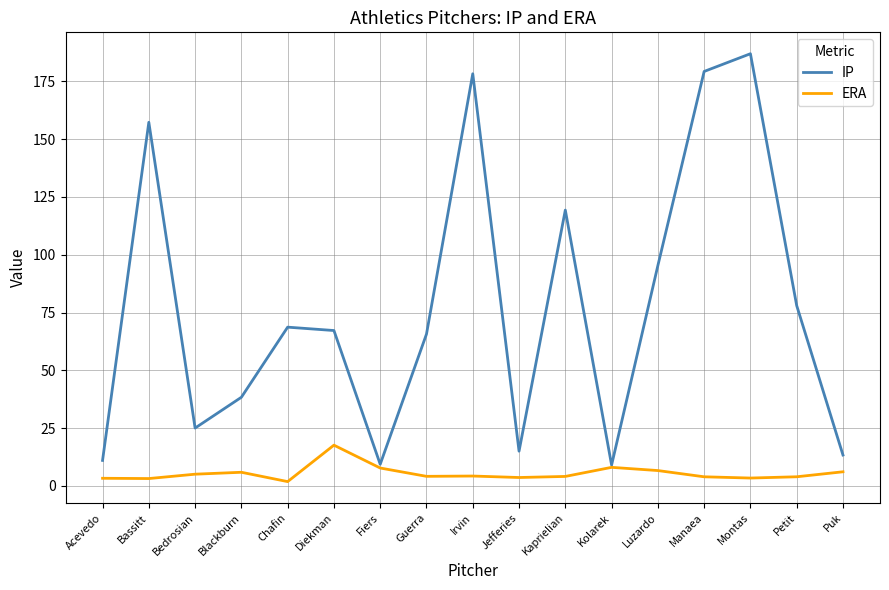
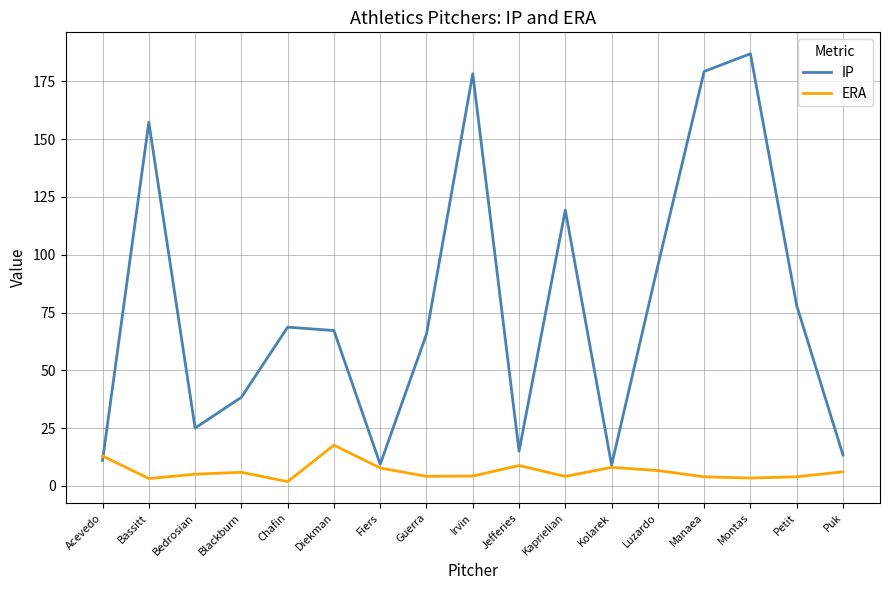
  {
    "IP": {
      "Acevedo": 11,
      "Bassitt": 157,
      "Bedrosian": 25,
      "Blackburn": 38,
      "Chafin": 69,
      "Diekman": 67,
      "Fiers": 9,
      "Guerra": 66,
      "Irvin": 178,
      "Jefferies": 15,
      "Kaprielian": 119,
      "Luzardo": 95,
      "Manaea": 179,
      "Montas": 187,
      "Petit": 78,
      "Puk": 13
    },
    "ERA": {
-     "Acevedo": 3,
+     "Acevedo": 13,
      "Bassitt": 3,
      "Bedrosian": 5,
      "Blackburn": 6,
      "Chafin": 2,
      "Diekman": 18,
      "Fiers": 8,
      "Guerra": 4,
      "Irvin": 4,
-     "Jefferies": 4,
+     "Jefferies": 9,
      "Kaprielian": 4,
      "Luzardo": 7,
      "Manaea": 4,
      "Montas": 3,
      "Petit": 4,
      "Puk": 6
    }
  }
